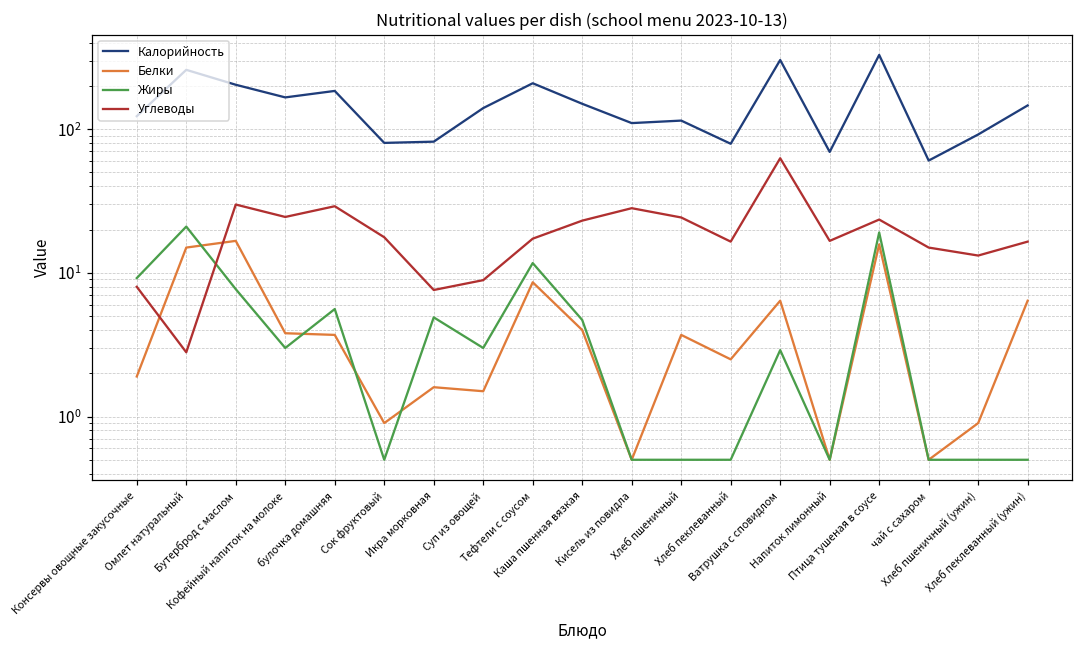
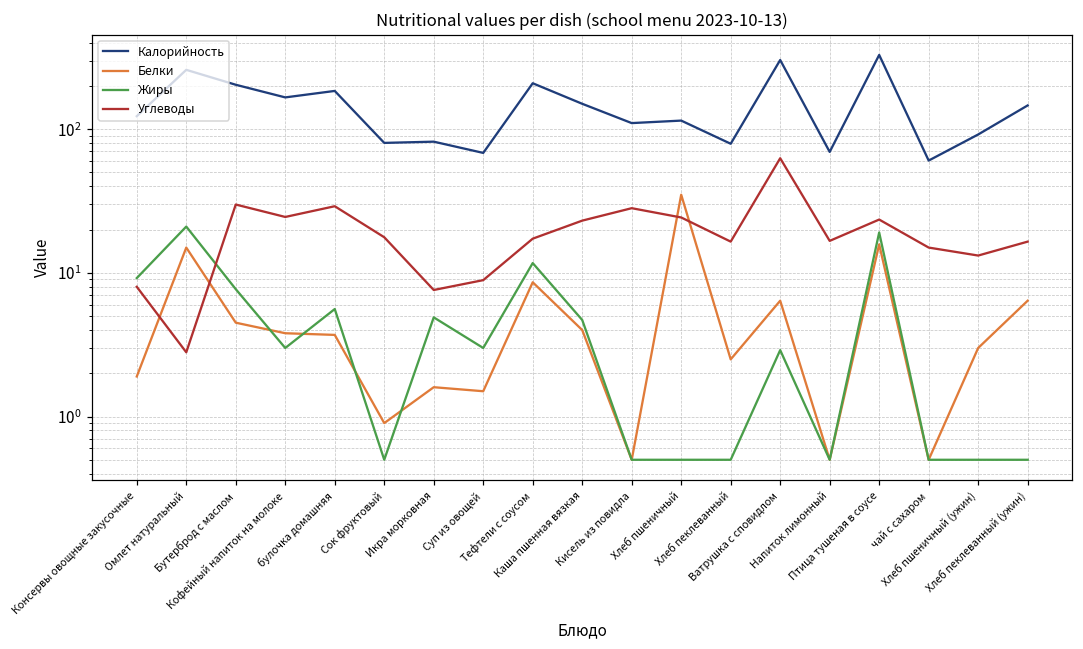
  {
    "Калорийность": {
      "Консервы овощные закусочные": 120,
      "Бутерброд с маслом": 200,
      "Кофейный напиток на молоке": 170,
      "булочка домашняя": 180,
      "Сок фруктовый": 80,
      "Икра морковная": 80,
-     "Суп из овощей": 140,
+     "Суп из овощей": 70,
      "Тефтели с соусом": 210,
      "Каша пшенная вязкая": 150,
      "Кисель из повидла": 110,
      "Хлеб пшеничный": 110,
      "Хлеб пеклеванный": 80,
      "Ватрушка с сповидлом": 300,
      "Напиток лимонный": 70,
      "Птица тушеная в соусе": 330,
      "чай с сахаром": 60,
      "Хлеб пшеничный (ужин)": 90,
      "Хлеб пеклеванный (ужин)": 150
    },
    "Белки": {
      "Консервы овощные закусочные": 1.9,
      "Омлет натуральный": 15,
-     "Бутерброд с маслом": 17,
+     "Бутерброд с маслом": 4.5,
      "Кофейный напиток на молоке": 3.8,
      "булочка домашняя": 3.7,
      "Сок фруктовый": 0.9,
      "Икра морковная": 1.6,
      "Суп из овощей": 1.5,
      "Тефтели с соусом": 9,
      "Каша пшенная вязкая": 4.0,
-     "Хлеб пшеничный": 3.7,
+     "Хлеб пшеничный": 35,
      "Хлеб пеклеванный": 2.5,
      "Ватрушка с сповидлом": 6,
      "Птица тушеная в соусе": 16,
-     "Хлеб пшеничный (ужин)": 0.9,
+     "Хлеб пшеничный (ужин)": 3.0,
      "Хлеб пеклеванный (ужин)": 6
    },
    "Жиры": {
      "Консервы овощные закусочные": 9,
      "Омлет натуральный": 21,
      "Бутерброд с маслом": 8,
      "Кофейный напиток на молоке": 3.0,
      "булочка домашняя": 5.6,
      "Сок фруктовый": 0.5,
      "Икра морковная": 4.9,
      "Суп из овощей": 3.0,
      "Тефтели с соусом": 12,
      "Каша пшенная вязкая": 4.7,
      "Хлеб пшеничный": 0.5,
      "Хлеб пеклеванный": 0.5,
      "Ватрушка с сповидлом": 2.9,
      "Птица тушеная в соусе": 19,
      "Хлеб пшеничный (ужин)": 0.5,
      "Хлеб пеклеванный (ужин)": 0.5
    },
    "Углеводы": {
      "Консервы овощные закусочные": 8,
      "Омлет натуральный": 2.8,
      "Бутерброд с маслом": 30,
      "Кофейный напиток на молоке": 25,
      "булочка домашняя": 29,
      "Сок фруктовый": 18,
      "Икра морковная": 8,
      "Суп из овощей": 9,
      "Тефтели с соусом": 17,
      "Каша пшенная вязкая": 23,
      "Кисель из повидла": 28,
      "Хлеб пшеничный": 24,
      "Хлеб пеклеванный": 17,
      "Ватрушка с сповидлом": 60,
      "Напиток лимонный": 17,
      "Птица тушеная в соусе": 24,
      "чай с сахаром": 15,
      "Хлеб пшеничный (ужин)": 13,
      "Хлеб пеклеванный (ужин)": 17
    }
  }
